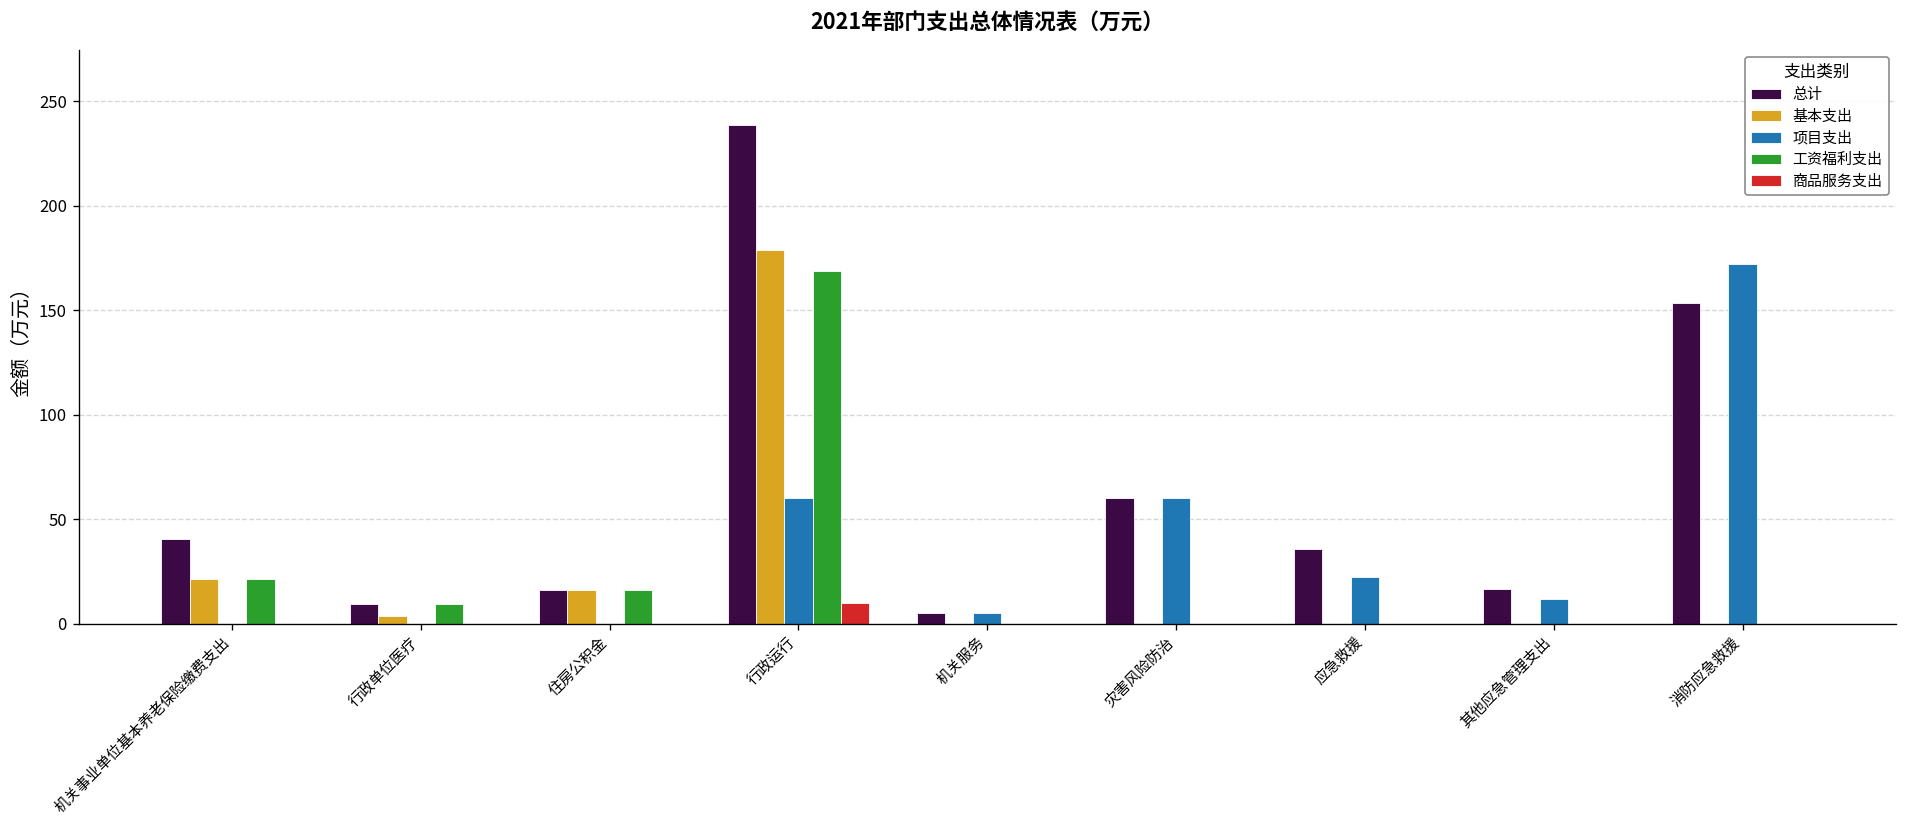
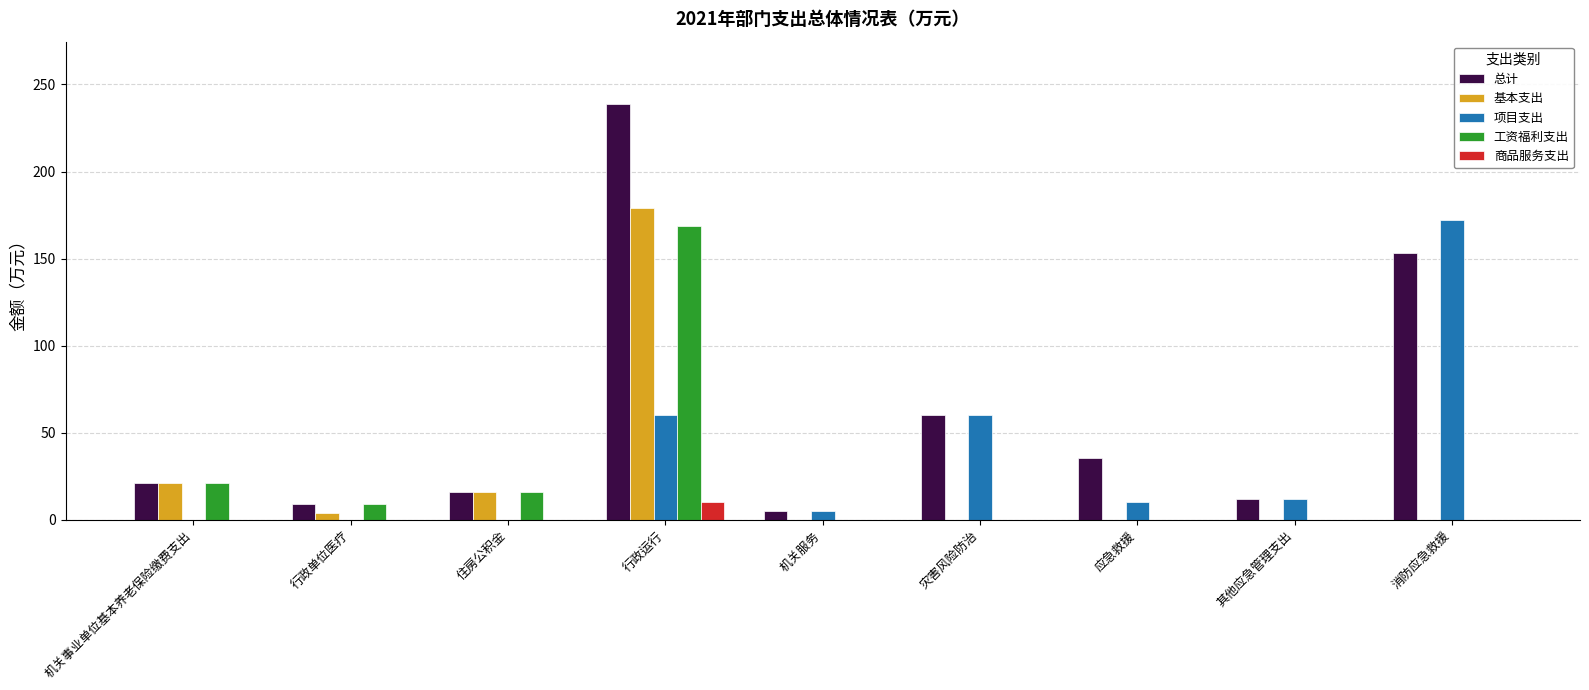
  {
    "总计": {
-     "机关事业单位基本养老保险缴费支出": 40,
+     "机关事业单位基本养老保险缴费支出": 21,
      "行政单位医疗": 9,
      "住房公积金": 16,
      "行政运行": 239,
      "机关服务": 5,
      "灾害风险防治": 60,
      "应急救援": 36,
-     "其他应急管理支出": 17,
+     "其他应急管理支出": 12,
      "消防应急救援": 153
    },
    "基本支出": {
      "机关事业单位基本养老保险缴费支出": 21,
      "行政单位医疗": 4,
      "住房公积金": 16,
      "行政运行": 179,
      "机关服务": 0,
      "灾害风险防治": 0,
      "应急救援": 0,
      "其他应急管理支出": 0,
      "消防应急救援": 0
    },
    "项目支出": {
      "机关事业单位基本养老保险缴费支出": 0,
      "行政单位医疗": 0,
      "住房公积金": 0,
      "行政运行": 60,
      "机关服务": 5,
      "灾害风险防治": 60,
-     "应急救援": 22,
+     "应急救援": 10,
      "其他应急管理支出": 12,
      "消防应急救援": 172
    },
    "工资福利支出": {
      "机关事业单位基本养老保险缴费支出": 21,
      "行政单位医疗": 9,
      "住房公积金": 16,
      "行政运行": 169,
      "机关服务": 0,
      "灾害风险防治": 0,
      "应急救援": 0,
      "其他应急管理支出": 0,
      "消防应急救援": 0
    },
    "商品服务支出": {
      "机关事业单位基本养老保险缴费支出": 0,
      "行政单位医疗": 0,
      "住房公积金": 0,
      "行政运行": 10,
      "机关服务": 0,
      "灾害风险防治": 0,
      "应急救援": 0,
      "其他应急管理支出": 0,
      "消防应急救援": 0
    }
  }
